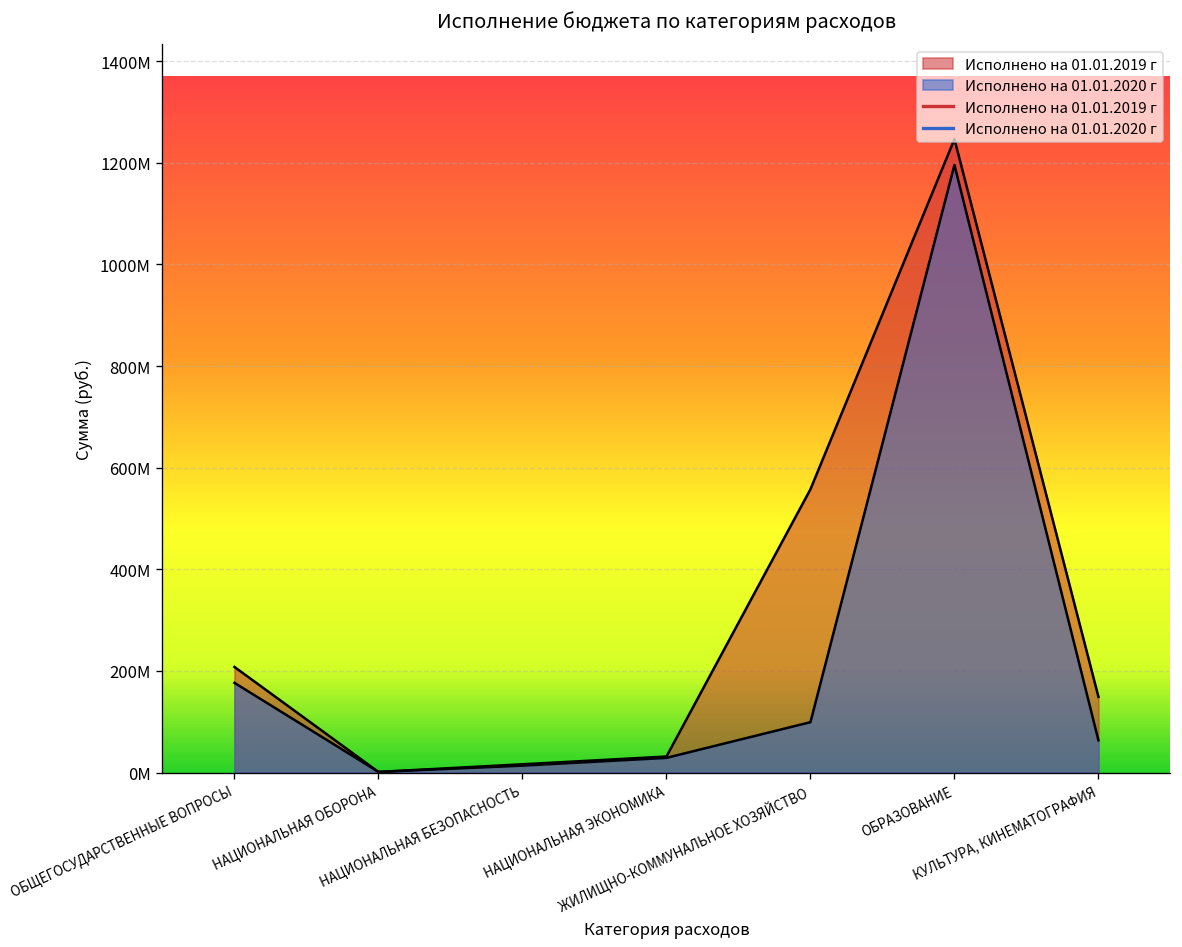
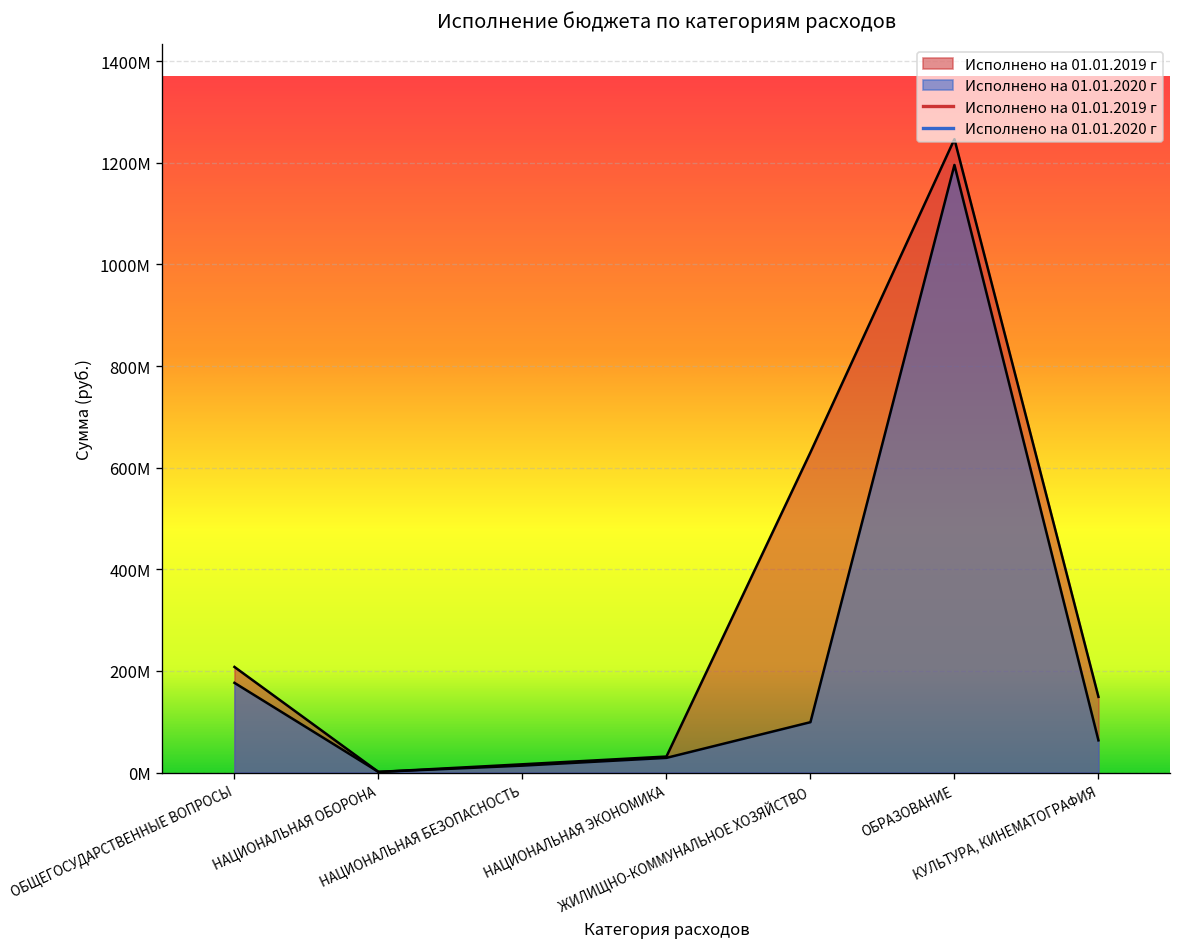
  {
    "Исполнено на 01.01.2019 г": {
      "ОБЩЕГОСУДАРСТВЕННЫЕ ВОПРОСЫ": 210000000,
-     "ЖИЛИЩНО-КОММУНАЛЬНОЕ ХОЗЯЙСТВО": 560000000,
+     "ЖИЛИЩНО-КОММУНАЛЬНОЕ ХОЗЯЙСТВО": 630000000,
      "КУЛЬТУРА, КИНЕМАТОГРАФИЯ": 150000000
    },
    "Исполнено на 01.01.2020 г": {
      "ОБЩЕГОСУДАРСТВЕННЫЕ ВОПРОСЫ": 180000000,
      "ЖИЛИЩНО-КОММУНАЛЬНОЕ ХОЗЯЙСТВО": 100000000,
      "ОБРАЗОВАНИЕ": 1200000000,
      "КУЛЬТУРА, КИНЕМАТОГРАФИЯ": 60000000
    }
  }
